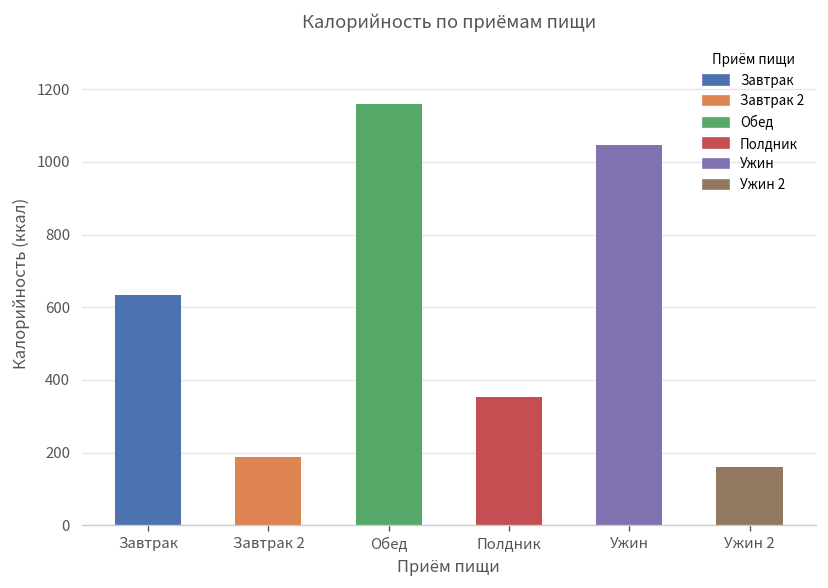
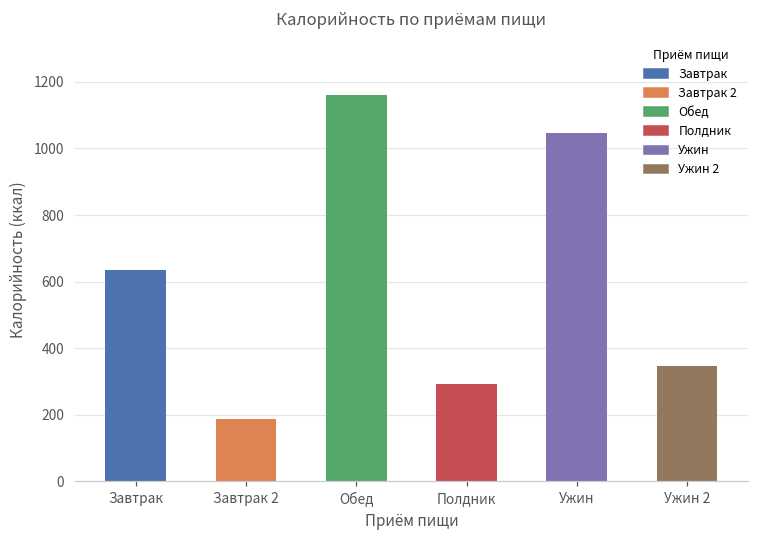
  {
    "Завтрак": 630,
    "Завтрак 2": 190,
    "Обед": 1160,
-   "Полдник": 350,
+   "Полдник": 290,
    "Ужин": 1050,
-   "Ужин 2": 160
+   "Ужин 2": 350
  }
